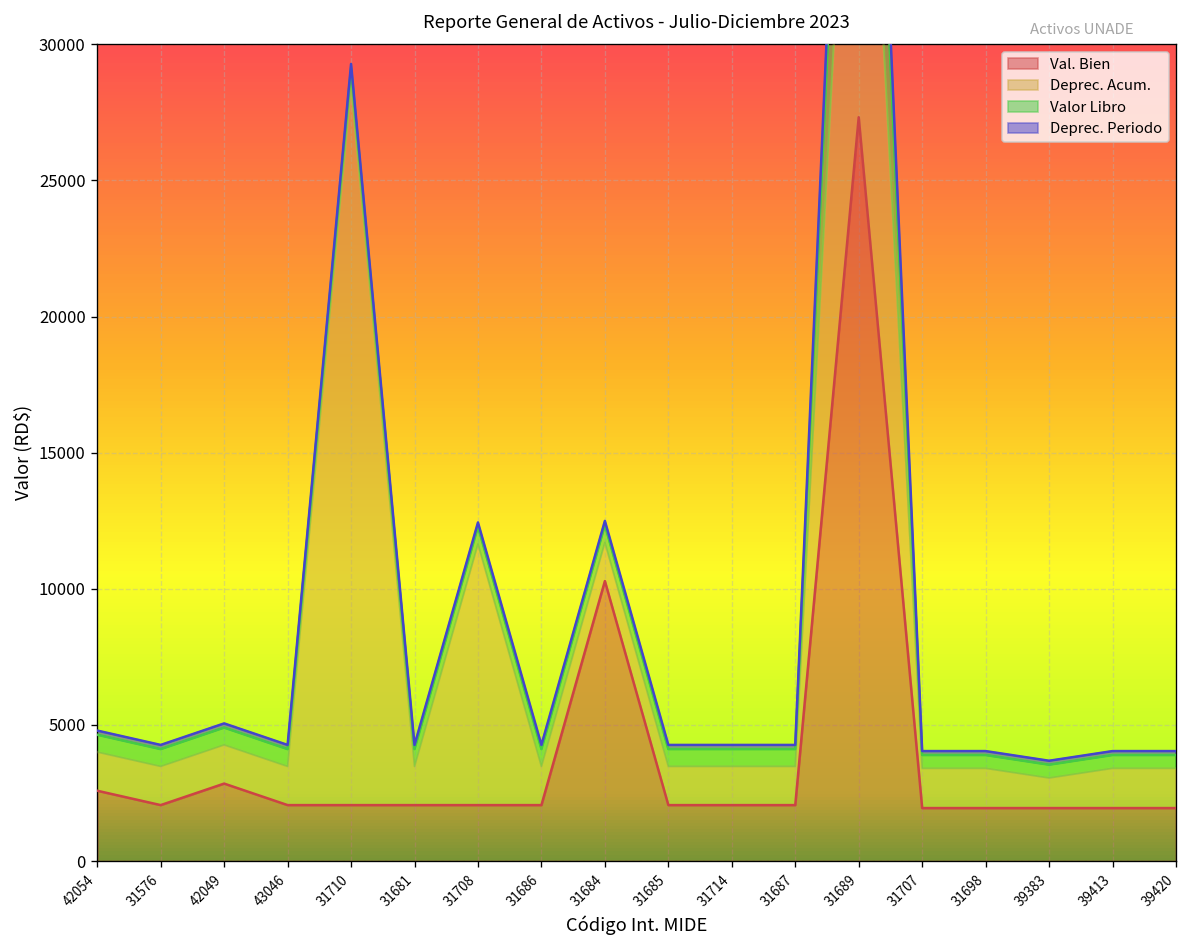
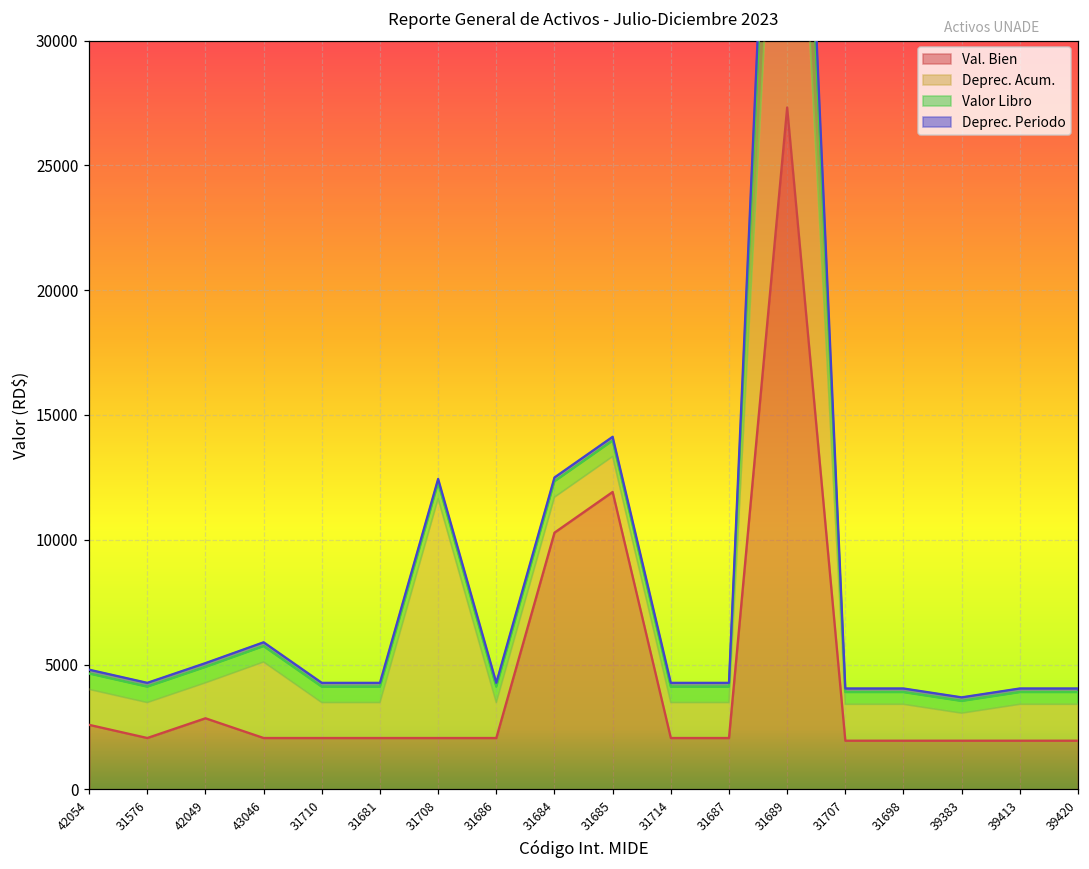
  {
    "Val. Bien": {
      "42054": 2600,
      "31576": 2100,
      "42049": 2800,
      "43046": 2100,
      "31710": 2100,
      "31681": 2100,
      "31708": 2100,
      "31686": 2100,
      "31684": 10300,
-     "31685": 2100,
+     "31685": 11900,
      "31714": 2100,
      "31687": 2100,
      "31689": 27300,
      "31707": 1900,
      "31698": 1900,
      "39383": 1900,
      "39413": 1900,
      "39420": 1900
    },
    "Deprec. Acum.": {
      "42054": 1400,
      "31576": 1400,
      "42049": 1400,
-     "43046": 1400,
-     "31710": 26400,
+     "43046": 3000,
+     "31710": 1400,
      "31681": 1400,
      "31708": 9600,
      "31686": 1400,
      "31684": 1400,
      "31685": 1400,
      "31714": 1400,
      "31687": 1400,
      "31707": 1500,
      "31698": 1500,
      "39383": 1100,
      "39413": 1500,
      "39420": 1500
    },
    "Valor Libro": {
      "42054": 600,
      "31576": 600,
      "42049": 600,
      "43046": 600,
      "31710": 600,
      "31681": 600,
      "31708": 600,
      "31686": 600,
      "31684": 600,
      "31685": 600,
      "31714": 600,
      "31687": 600,
      "31707": 500,
      "31698": 500,
      "39383": 500,
      "39413": 500,
      "39420": 500
    },
    "Deprec. Periodo": {
      "42054": 200,
      "31576": 200,
      "42049": 200,
      "43046": 200,
      "31710": 200,
      "31681": 200,
      "31708": 200,
      "31686": 200,
      "31684": 200,
      "31685": 200,
      "31714": 200,
      "31687": 200,
      "31707": 100,
      "31698": 100,
      "39383": 100,
      "39413": 100,
      "39420": 100
    }
  }
